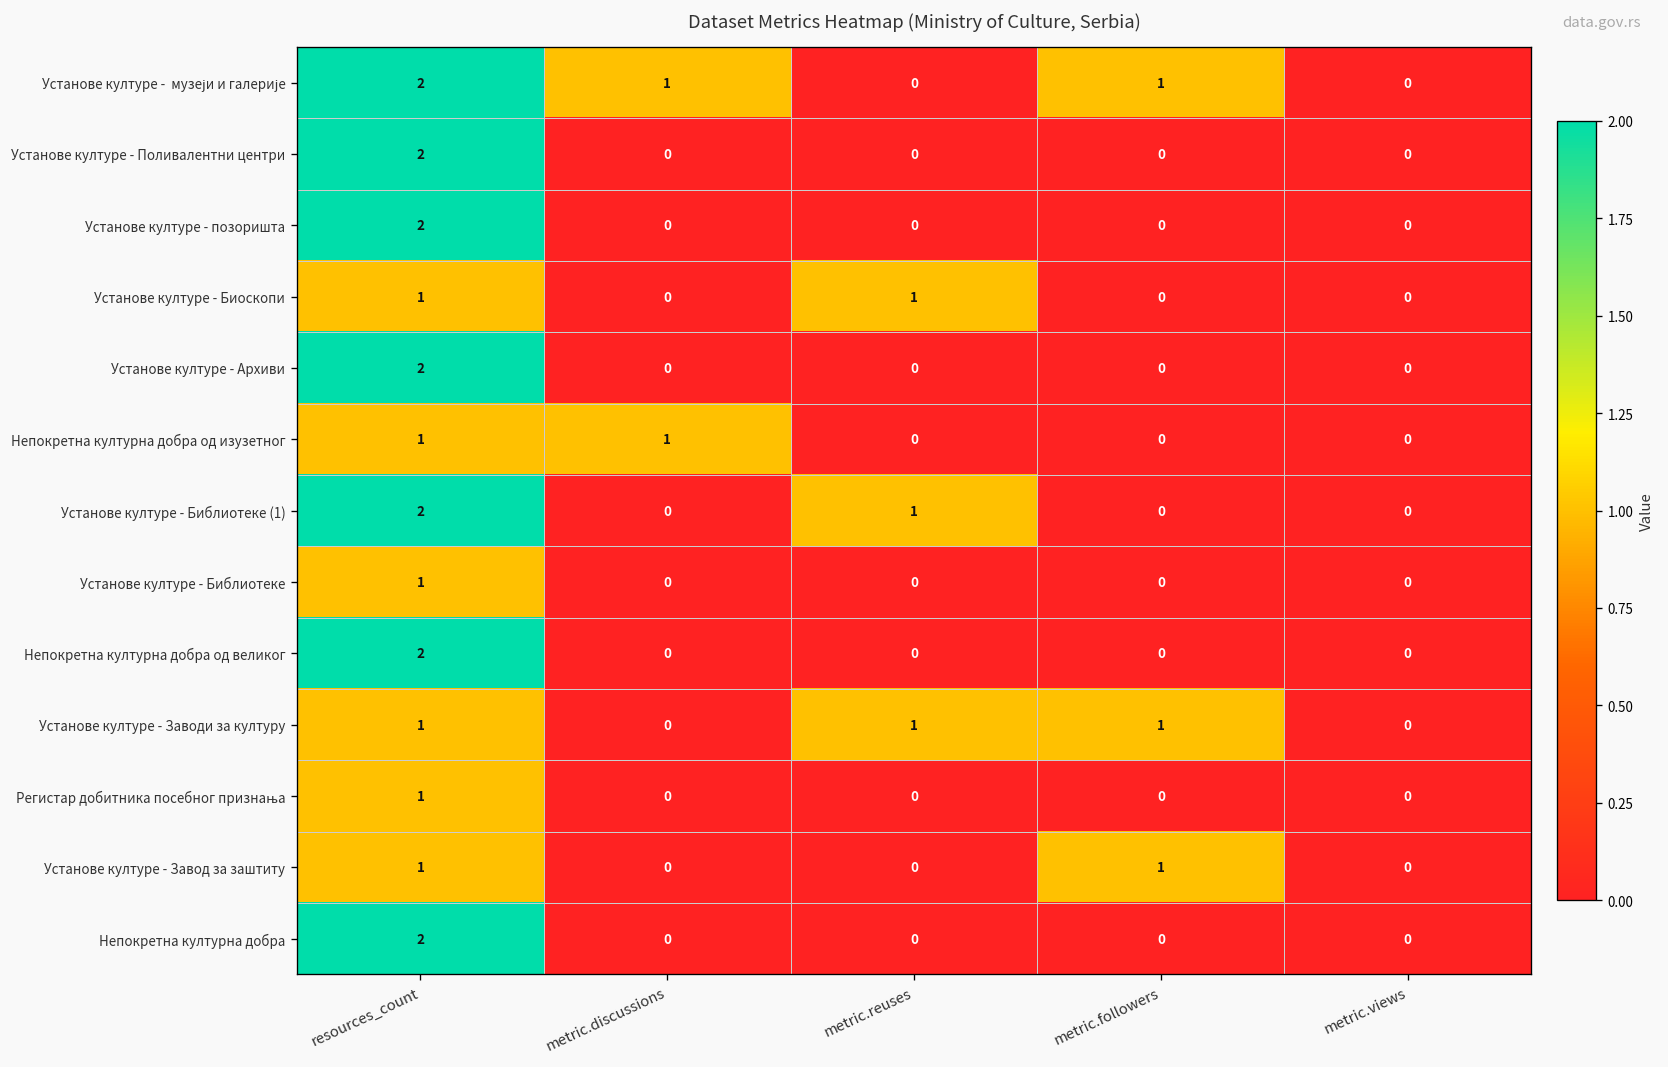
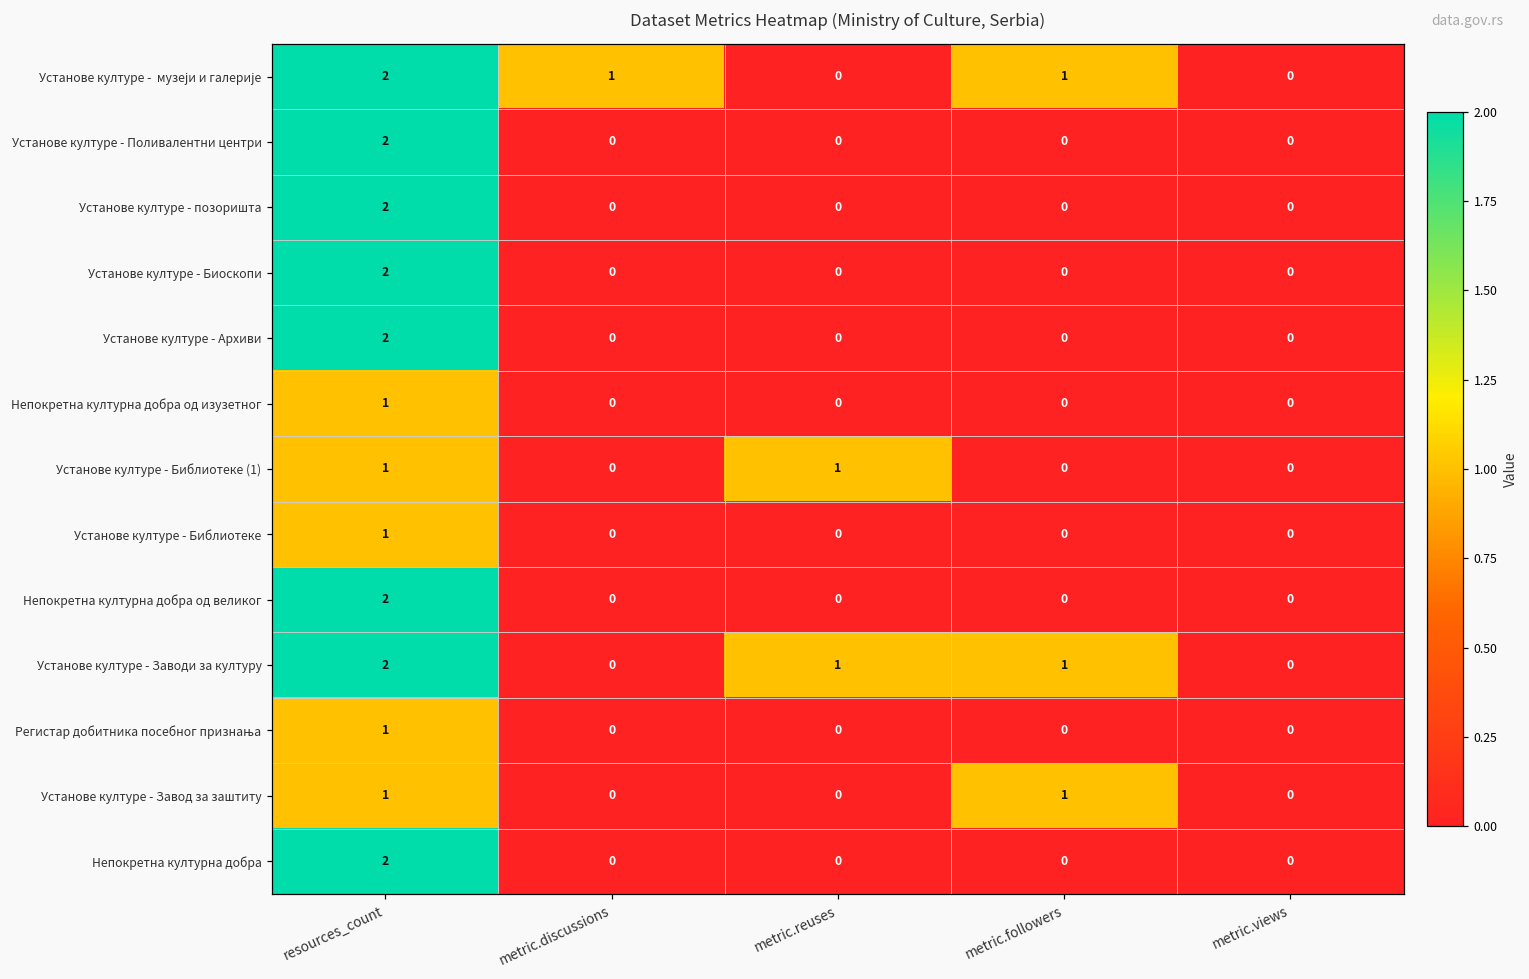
  {
    "Установе културе - музеји и галерије": {
      "resources_count": 2,
      "metric.discussions": 1,
      "metric.reuses": 0,
      "metric.followers": 1,
      "metric.views": 0
    },
    "Установе културе - Поливалентни центри": {
      "resources_count": 2,
      "metric.discussions": 0,
      "metric.reuses": 0,
      "metric.followers": 0,
      "metric.views": 0
    },
    "Установе културе - позоришта": {
      "resources_count": 2,
      "metric.discussions": 0,
      "metric.reuses": 0,
      "metric.followers": 0,
      "metric.views": 0
    },
    "Установе културе - Биоскопи": {
-     "resources_count": 1,
+     "resources_count": 2,
      "metric.discussions": 0,
-     "metric.reuses": 1,
+     "metric.reuses": 0,
      "metric.followers": 0,
      "metric.views": 0
    },
    "Установе културе - Архиви": {
      "resources_count": 2,
      "metric.discussions": 0,
      "metric.reuses": 0,
      "metric.followers": 0,
      "metric.views": 0
    },
    "Непокретна културна добра од изузетног": {
      "resources_count": 1,
-     "metric.discussions": 1,
+     "metric.discussions": 0,
      "metric.reuses": 0,
      "metric.followers": 0,
      "metric.views": 0
    },
    "Установе културе - Библиотеке (1)": {
-     "resources_count": 2,
+     "resources_count": 1,
      "metric.discussions": 0,
      "metric.reuses": 1,
      "metric.followers": 0,
      "metric.views": 0
    },
    "Установе културе - Библиотеке": {
      "resources_count": 1,
      "metric.discussions": 0,
      "metric.reuses": 0,
      "metric.followers": 0,
      "metric.views": 0
    },
    "Непокретна културна добра од великог": {
      "resources_count": 2,
      "metric.discussions": 0,
      "metric.reuses": 0,
      "metric.followers": 0,
      "metric.views": 0
    },
    "Установе културе - Заводи за културу": {
-     "resources_count": 1,
+     "resources_count": 2,
      "metric.discussions": 0,
      "metric.reuses": 1,
      "metric.followers": 1,
      "metric.views": 0
    },
    "Регистар добитника посебног признања": {
      "resources_count": 1,
      "metric.discussions": 0,
      "metric.reuses": 0,
      "metric.followers": 0,
      "metric.views": 0
    },
    "Установе културе - Завод за заштиту": {
      "resources_count": 1,
      "metric.discussions": 0,
      "metric.reuses": 0,
      "metric.followers": 1,
      "metric.views": 0
    },
    "Непокретна културна добра": {
      "resources_count": 2,
      "metric.discussions": 0,
      "metric.reuses": 0,
      "metric.followers": 0,
      "metric.views": 0
    }
  }
